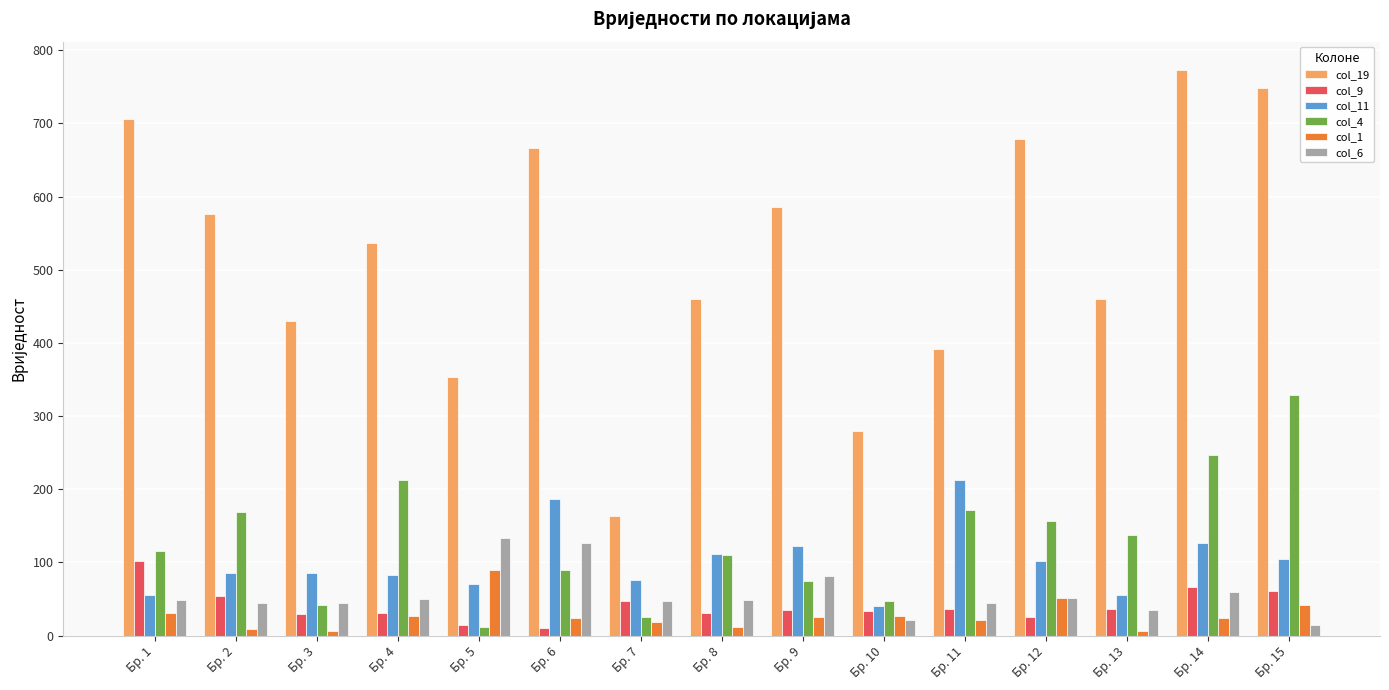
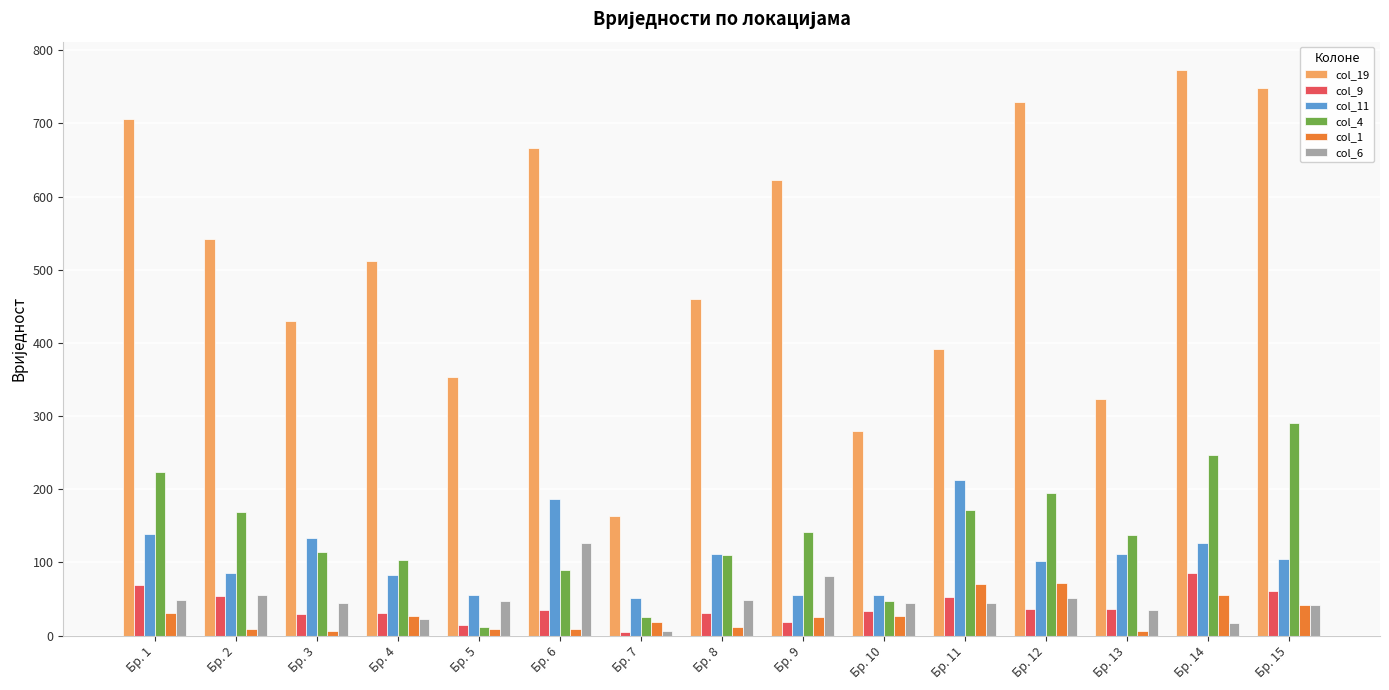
  {
    "col_19": {
      "Бр. 1": 710,
-     "Бр. 2": 580,
+     "Бр. 2": 540,
      "Бр. 3": 430,
-     "Бр. 4": 540,
+     "Бр. 4": 510,
      "Бр. 5": 350,
      "Бр. 6": 670,
      "Бр. 7": 160,
      "Бр. 8": 460,
-     "Бр. 9": 590,
+     "Бр. 9": 620,
      "Бр. 10": 280,
      "Бр. 11": 390,
-     "Бр. 12": 680,
-     "Бр. 13": 460,
+     "Бр. 12": 730,
+     "Бр. 13": 320,
      "Бр. 14": 770,
      "Бр. 15": 750
    },
    "col_9": {
-     "Бр. 1": 100,
+     "Бр. 1": 70,
      "Бр. 2": 50,
      "Бр. 3": 30,
      "Бр. 4": 30,
      "Бр. 5": 20,
-     "Бр. 6": 10,
-     "Бр. 7": 50,
+     "Бр. 6": 40,
+     "Бр. 7": 10,
      "Бр. 8": 30,
-     "Бр. 9": 40,
+     "Бр. 9": 20,
      "Бр. 10": 30,
-     "Бр. 11": 40,
-     "Бр. 12": 30,
+     "Бр. 11": 50,
+     "Бр. 12": 40,
      "Бр. 13": 40,
-     "Бр. 14": 70,
+     "Бр. 14": 90,
      "Бр. 15": 60
    },
    "col_11": {
-     "Бр. 1": 60,
+     "Бр. 1": 140,
      "Бр. 2": 90,
-     "Бр. 3": 90,
+     "Бр. 3": 130,
      "Бр. 4": 80,
-     "Бр. 5": 70,
+     "Бр. 5": 60,
      "Бр. 6": 190,
-     "Бр. 7": 80,
+     "Бр. 7": 50,
      "Бр. 8": 110,
-     "Бр. 9": 120,
-     "Бр. 10": 40,
+     "Бр. 9": 60,
+     "Бр. 10": 60,
      "Бр. 11": 210,
      "Бр. 12": 100,
-     "Бр. 13": 60,
+     "Бр. 13": 110,
      "Бр. 14": 130,
      "Бр. 15": 110
    },
    "col_4": {
-     "Бр. 1": 120,
+     "Бр. 1": 220,
      "Бр. 2": 170,
-     "Бр. 3": 40,
-     "Бр. 4": 210,
+     "Бр. 3": 110,
+     "Бр. 4": 100,
      "Бр. 5": 10,
      "Бр. 6": 90,
      "Бр. 7": 30,
      "Бр. 8": 110,
-     "Бр. 9": 80,
+     "Бр. 9": 140,
      "Бр. 10": 50,
      "Бр. 11": 170,
-     "Бр. 12": 160,
+     "Бр. 12": 200,
      "Бр. 13": 140,
      "Бр. 14": 250,
-     "Бр. 15": 330
+     "Бр. 15": 290
    },
    "col_1": {
      "Бр. 1": 30,
      "Бр. 2": 10,
      "Бр. 3": 10,
      "Бр. 4": 30,
-     "Бр. 5": 90,
-     "Бр. 6": 20,
+     "Бр. 5": 10,
+     "Бр. 6": 10,
      "Бр. 7": 20,
      "Бр. 8": 10,
      "Бр. 9": 30,
      "Бр. 10": 30,
-     "Бр. 11": 20,
-     "Бр. 12": 50,
+     "Бр. 11": 70,
+     "Бр. 12": 70,
      "Бр. 13": 10,
-     "Бр. 14": 20,
+     "Бр. 14": 60,
      "Бр. 15": 40
    },
    "col_6": {
      "Бр. 1": 50,
-     "Бр. 2": 40,
+     "Бр. 2": 60,
      "Бр. 3": 40,
-     "Бр. 4": 50,
-     "Бр. 5": 130,
+     "Бр. 4": 20,
+     "Бр. 5": 50,
      "Бр. 6": 130,
-     "Бр. 7": 50,
+     "Бр. 7": 10,
      "Бр. 8": 50,
      "Бр. 9": 80,
-     "Бр. 10": 20,
+     "Бр. 10": 50,
      "Бр. 11": 40,
      "Бр. 12": 50,
      "Бр. 13": 40,
-     "Бр. 14": 60,
-     "Бр. 15": 10
+     "Бр. 14": 20,
+     "Бр. 15": 40
    }
  }
